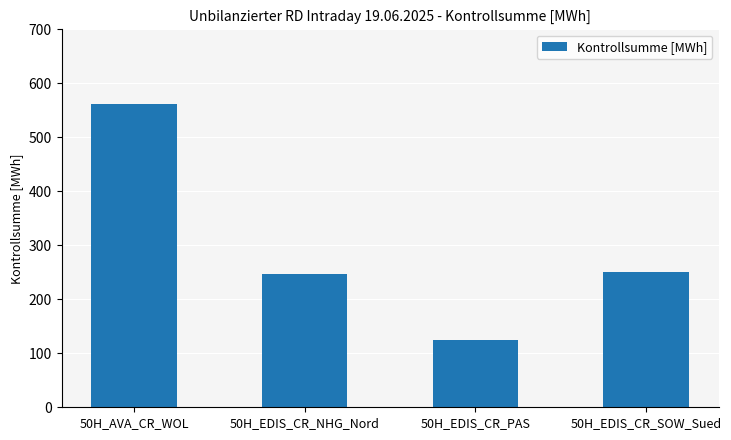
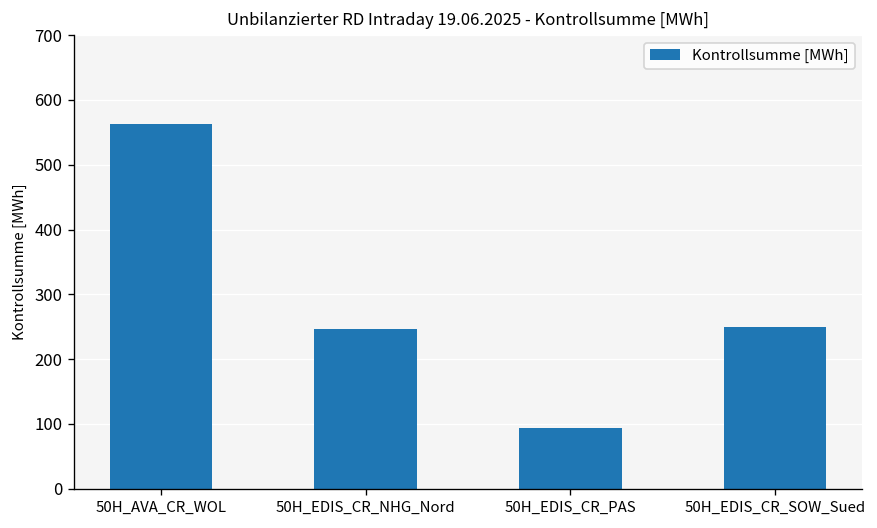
  {
    "50H_AVA_CR_WOL": 560,
    "50H_EDIS_CR_NHG_Nord": 250,
-   "50H_EDIS_CR_PAS": 130,
+   "50H_EDIS_CR_PAS": 90,
    "50H_EDIS_CR_SOW_Sued": 250
  }
